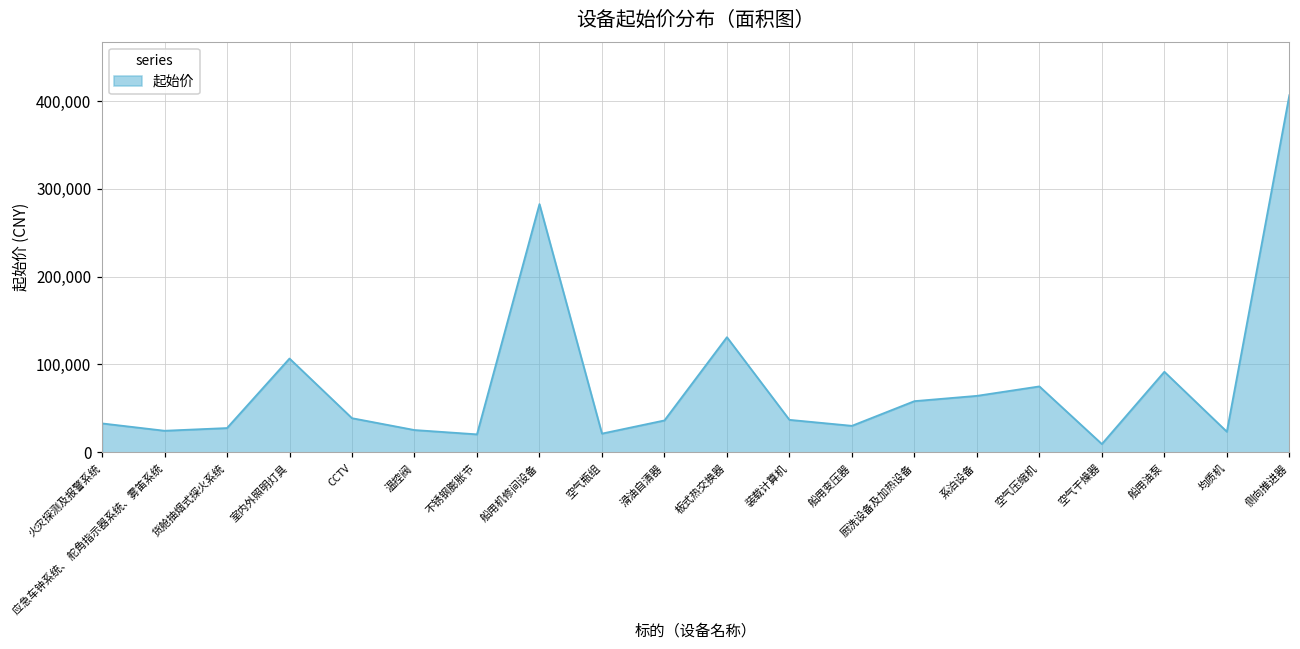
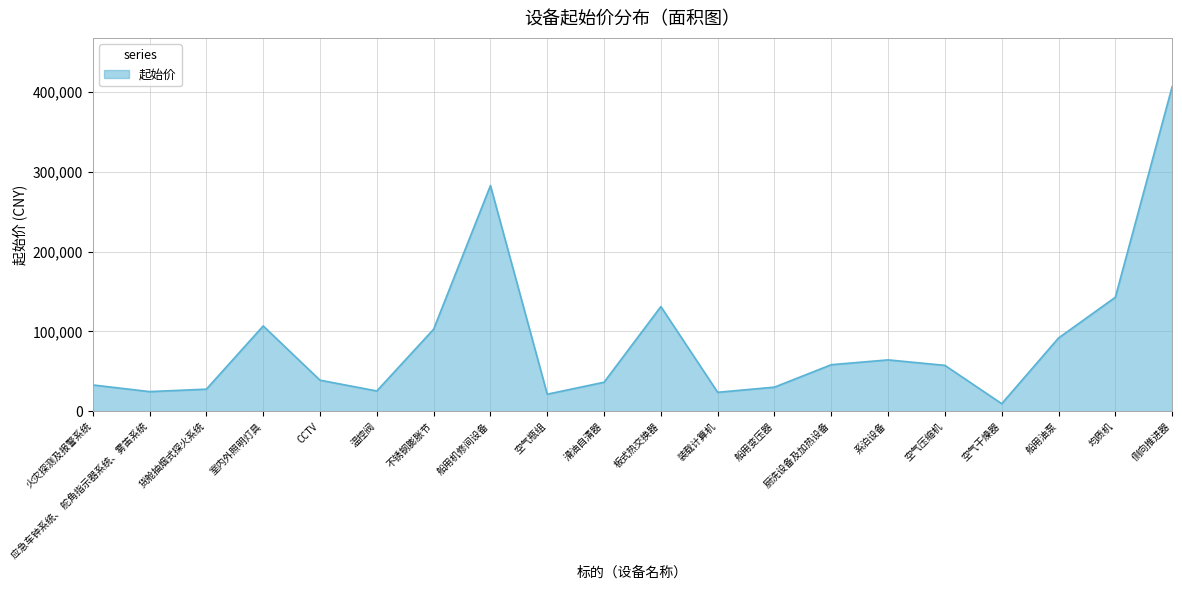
  {
    "火灾探测及报警系统": "30,000",
    "应急车钟系统、 舵角指示器系统、雾笛系统": "20,000",
    "货舱抽烟式探火系统": "30,000",
    "室内外照明灯具": "110,000",
    "CCTV": "40,000",
    "温控阀": "30,000",
-   "不锈钢膨胀节": "20,000",
+   "不锈钢膨胀节": "100,000",
    "船用机修间设备": "280,000",
    "空气瓶组": "20,000",
    "滑油自清器": "40,000",
    "板式热交换器": "130,000",
-   "装载计算机": "40,000",
+   "装载计算机": "20,000",
    "船用变压器": "30,000",
    "厨洗设备及加热设备": "60,000",
    "系泊设备": "60,000",
-   "空气压缩机": "80,000",
+   "空气压缩机": "60,000",
    "空气干燥器": "10,000",
    "船用油泵": "90,000",
-   "均质机": "20,000",
+   "均质机": "140,000",
    "侧向推进器": "410,000"
  }
